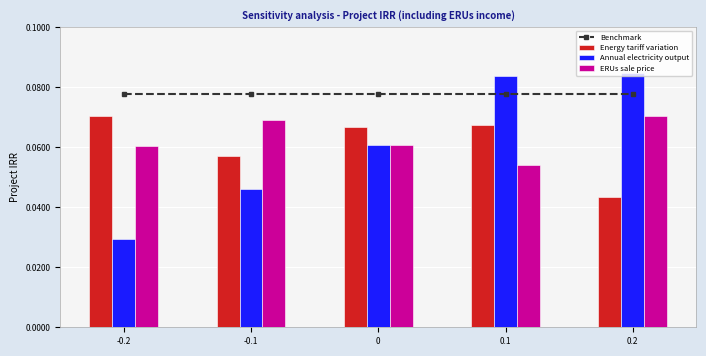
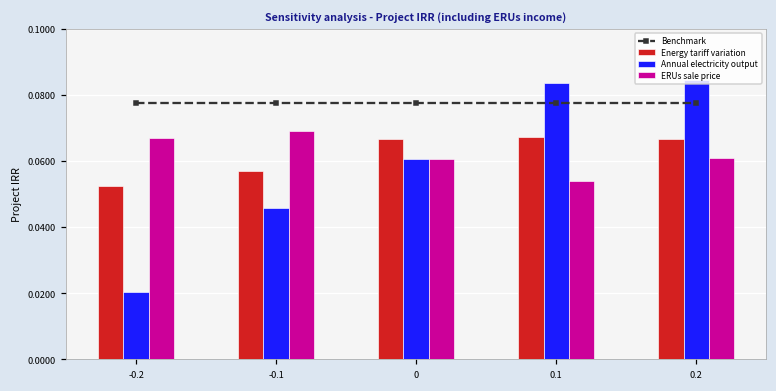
  {
    "Energy tariff variation": {
-     "-0.2": 0.070,
+     "-0.2": 0.053,
      "-0.1": 0.057,
      "0": 0.067,
      "0.1": 0.067,
-     "0.2": 0.043
+     "0.2": 0.067
    },
    "Benchmark": {
      "-0.2": 0.078,
      "-0.1": 0.078,
      "0": 0.078,
      "0.1": 0.078,
      "0.2": 0.078
    },
    "Annual electricity output": {
-     "-0.2": 0.030,
+     "-0.2": 0.020,
      "-0.1": 0.046,
      "0": 0.061,
      "0.1": 0.084
    },
    "ERUs sale price": {
-     "-0.2": 0.060,
+     "-0.2": 0.067,
      "-0.1": 0.069,
      "0": 0.061,
      "0.1": 0.054,
-     "0.2": 0.070
+     "0.2": 0.061
    }
  }
